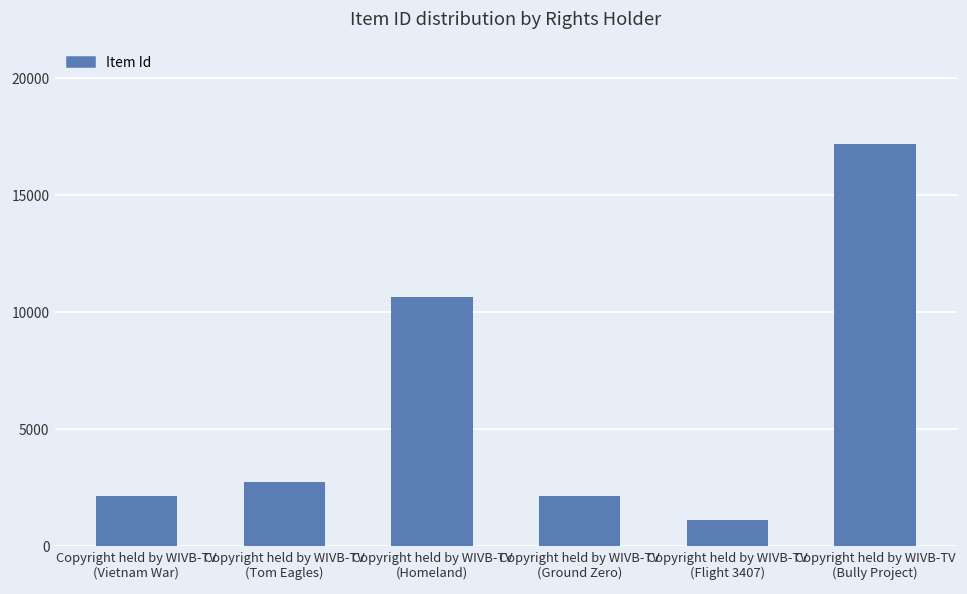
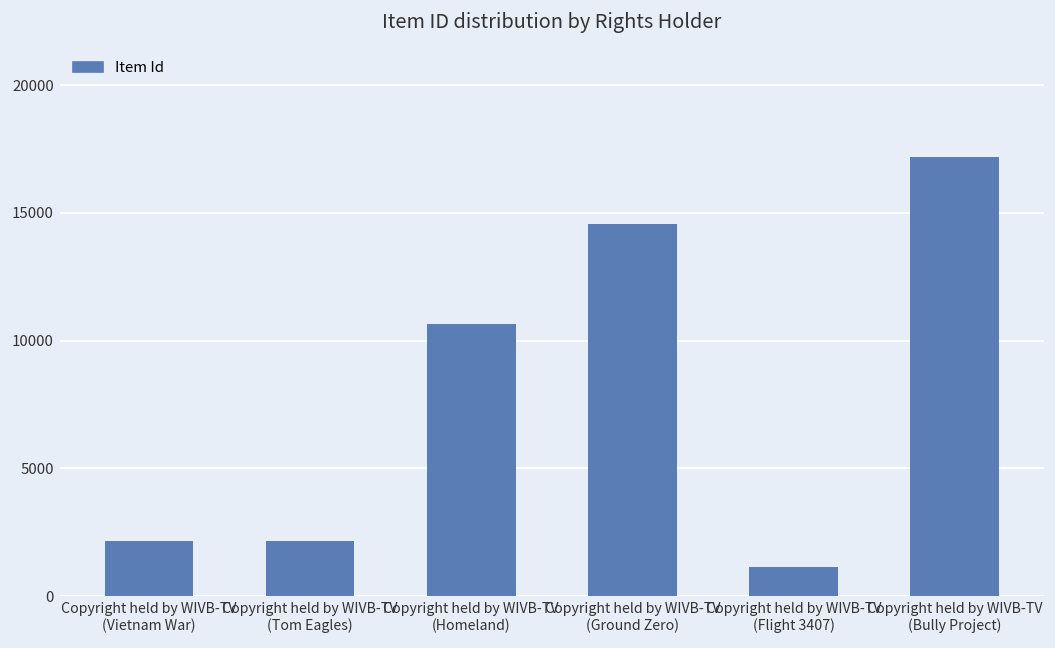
  {
    "Copyright held by WIVB-TV (Vietnam War)": 2200,
-   "Copyright held by WIVB-TV (Tom Eagles)": 2800,
+   "Copyright held by WIVB-TV (Tom Eagles)": 2200,
    "Copyright held by WIVB-TV (Homeland)": 10700,
-   "Copyright held by WIVB-TV (Ground Zero)": 2200,
+   "Copyright held by WIVB-TV (Ground Zero)": 14500,
    "Copyright held by WIVB-TV (Flight 3407)": 1100,
    "Copyright held by WIVB-TV (Bully Project)": 17200
  }
